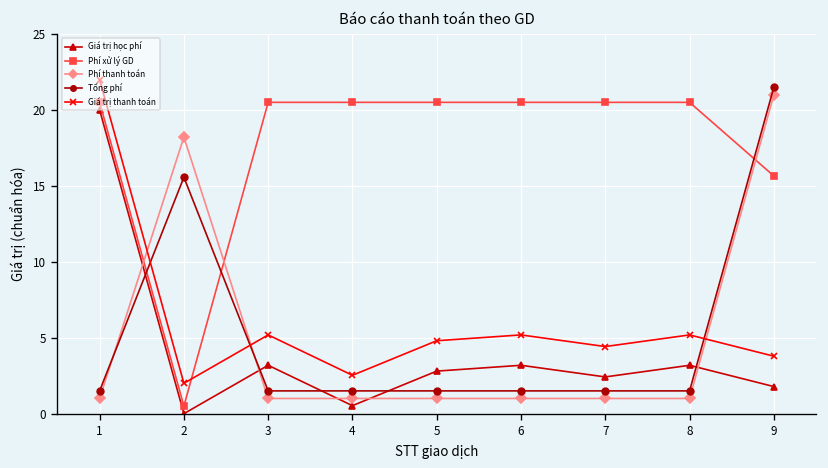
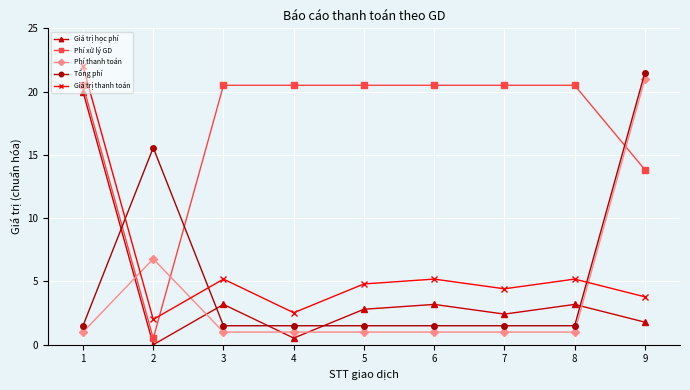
  {
    "Phí xử lý GD": {
      "2": 0.5,
      "3": 20.5,
      "4": 20.5,
      "5": 20.5,
      "6": 20.5,
      "7": 20.5,
      "8": 20.5,
-     "9": 15.7
+     "9": 13.8
    },
    "Phí thanh toán": {
      "1": 1.0,
-     "2": 18.2,
+     "2": 6.8,
      "3": 1.0,
      "4": 1.0,
      "5": 1.0,
      "6": 1.0,
      "7": 1.0,
      "8": 1.0,
      "9": 21.0
    }
  }
